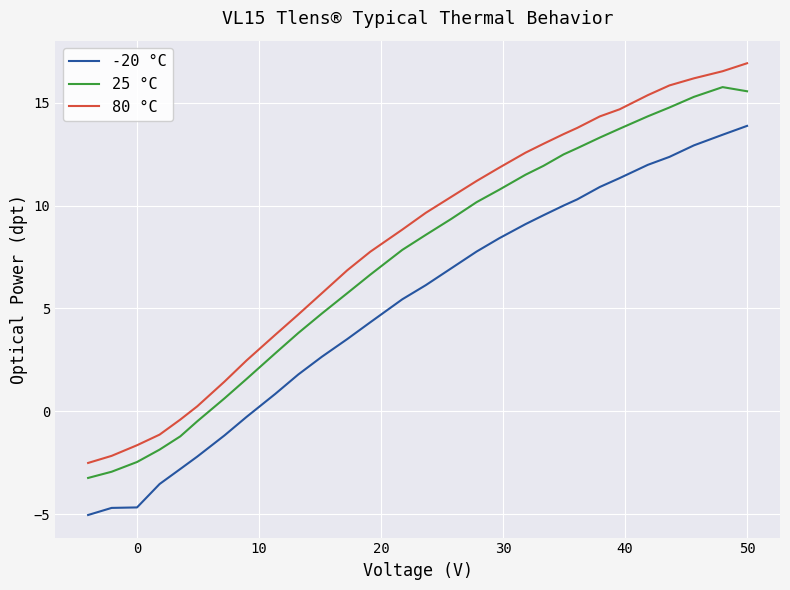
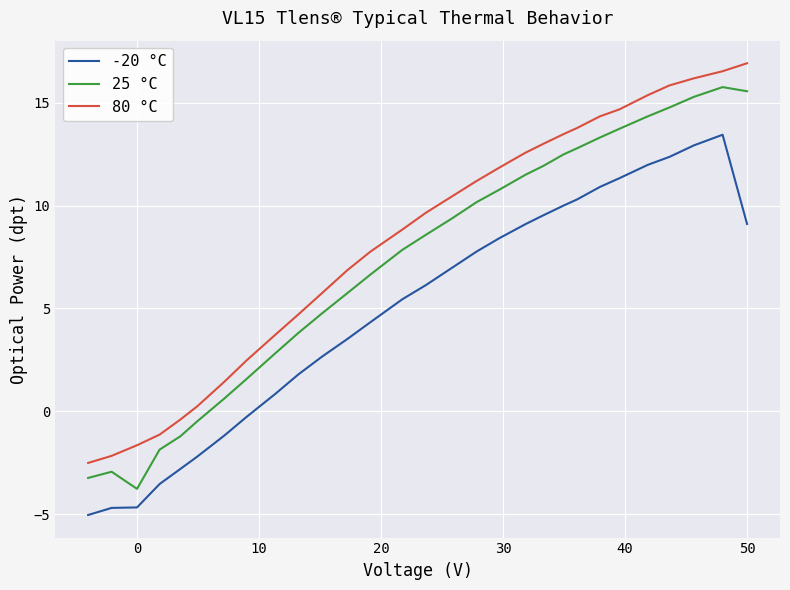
  {
    "-20 °C": {
      "0": -4.7,
-     "50": 13.9
+     "50": 9.1
    },
    "25 °C": {
-     "0": -2.5,
+     "0": -3.8,
      "50": 15.5
    },
    "80 °C": {
      "0": -1.6,
      "50": 16.9
    }
  }
